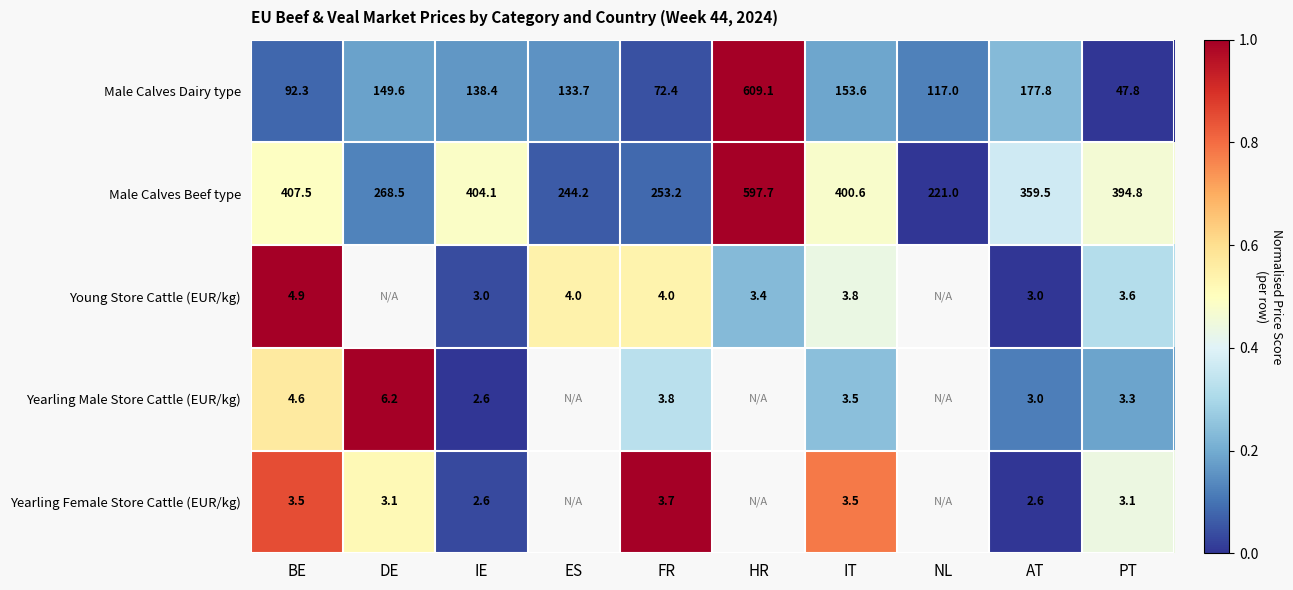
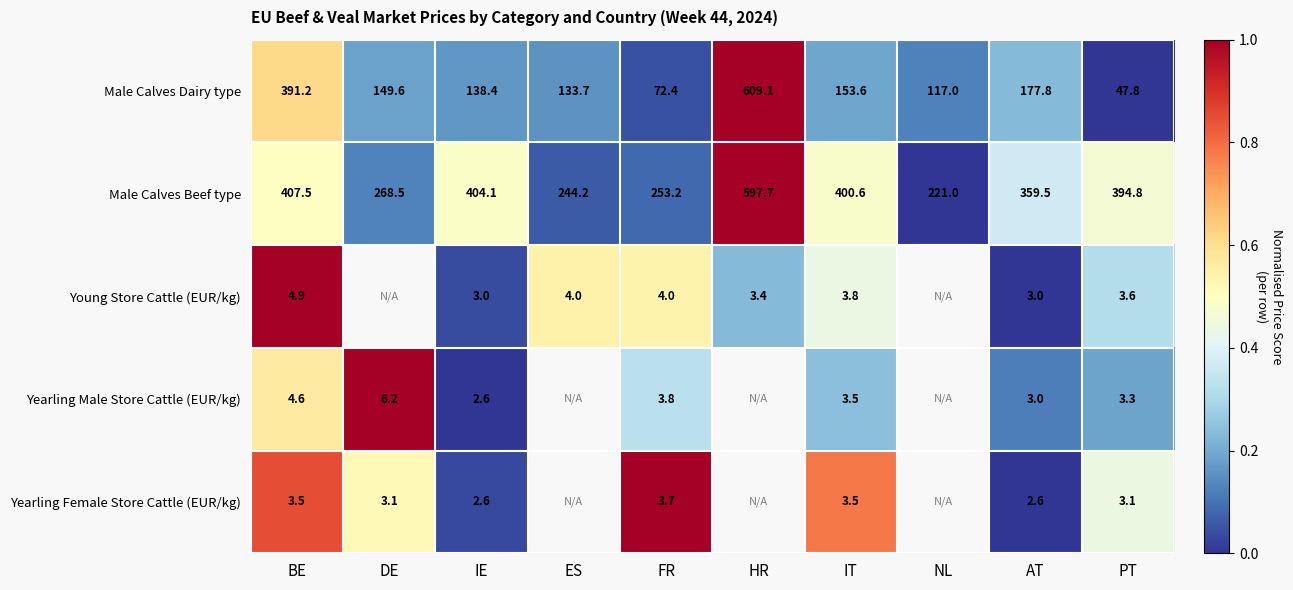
  {
    "Male Calves Dairy type": {
-     "BE": 92.3,
+     "BE": 391.2,
      "DE": 149.6,
      "IE": 138.4,
      "ES": 133.7,
      "FR": 72.4,
      "HR": 609.1,
      "IT": 153.6,
      "NL": 117.0,
      "AT": 177.8,
      "PT": 47.8
    },
    "Male Calves Beef type": {
      "BE": 407.5,
      "DE": 268.5,
      "IE": 404.1,
      "ES": 244.2,
      "FR": 253.2,
      "HR": 597.7,
      "IT": 400.6,
      "NL": 221.0,
      "AT": 359.5,
      "PT": 394.8
    },
    "Young Store Cattle (EUR/kg)": {
      "BE": 4.9,
      "IE": 3.0,
      "ES": 4.0,
      "FR": 4.0,
      "HR": 3.4,
      "IT": 3.8,
      "AT": 3.0,
      "PT": 3.6
    },
    "Yearling Male Store Cattle (EUR/kg)": {
      "BE": 4.6,
      "DE": 6.2,
      "IE": 2.6,
      "FR": 3.8,
      "IT": 3.5,
      "AT": 3.0,
      "PT": 3.3
    },
    "Yearling Female Store Cattle (EUR/kg)": {
      "BE": 3.5,
      "DE": 3.1,
      "IE": 2.6,
      "FR": 3.7,
      "IT": 3.5,
      "AT": 2.6,
      "PT": 3.1
    }
  }
